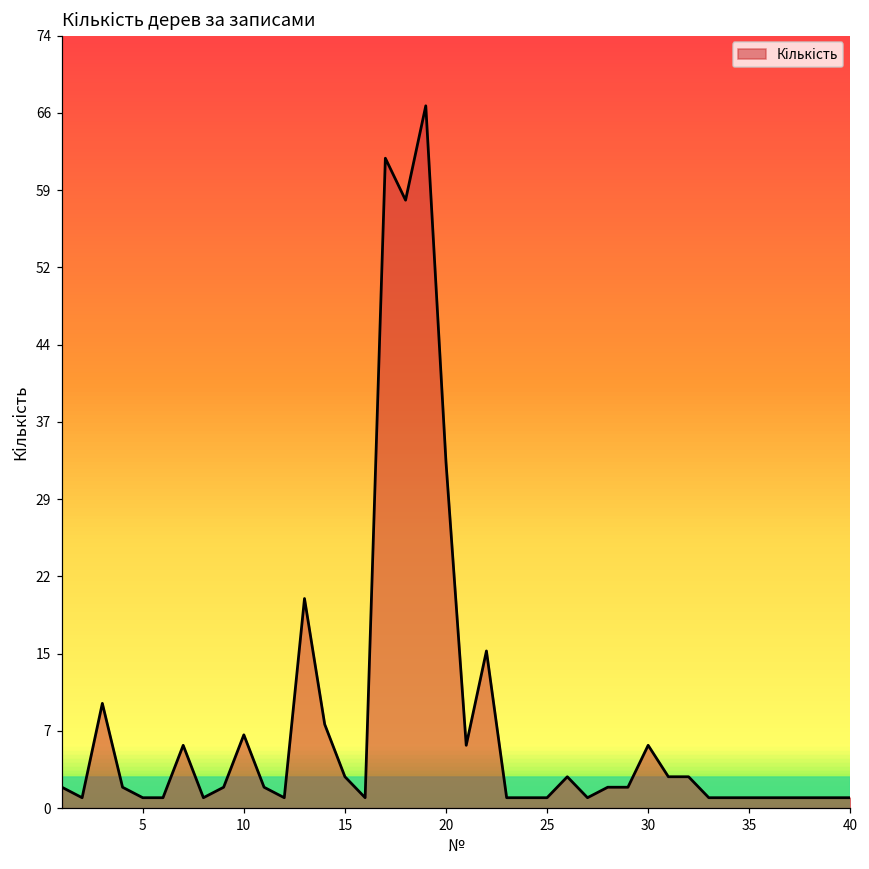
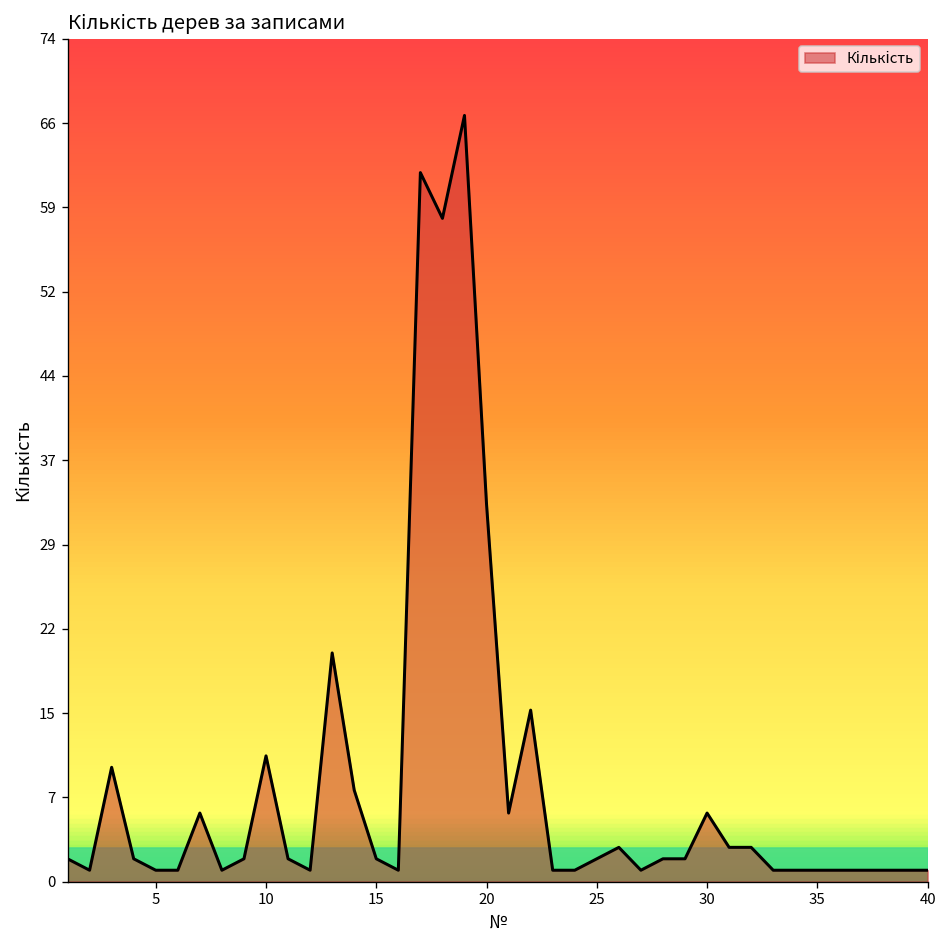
  {
    "5": 1,
-   "10": 7,
-   "15": 3,
+   "10": 11,
+   "15": 2,
    "20": 33,
-   "25": 1,
+   "25": 2,
    "30": 6,
    "35": 1,
    "40": 1
  }
